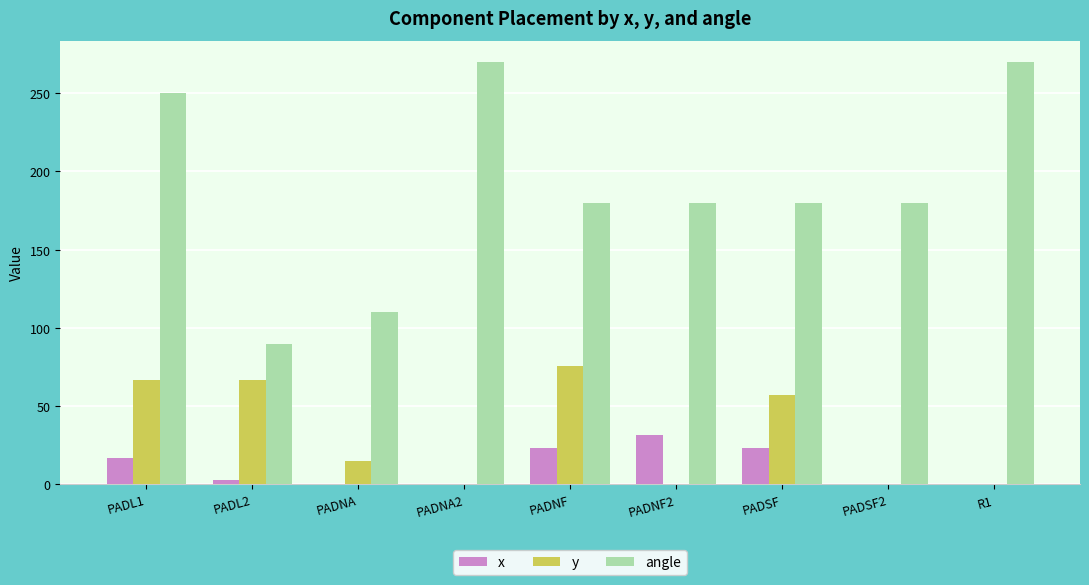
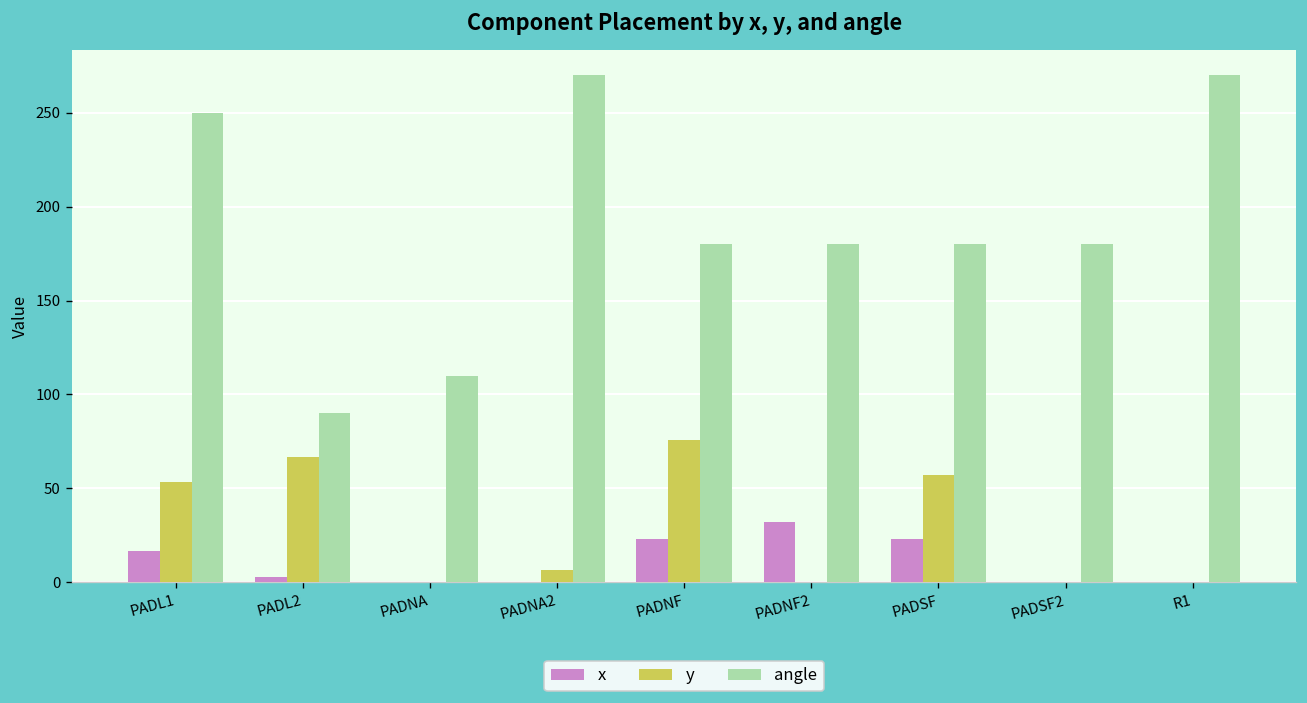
  {
    "x": {
      "PADL1": 17,
      "PADL2": 3,
      "PADNA": 0,
      "PADNA2": 0,
      "PADNF": 23,
      "PADNF2": 32,
      "PADSF": 23,
      "PADSF2": 0,
      "R1": 0
    },
    "y": {
-     "PADL1": 66,
+     "PADL1": 53,
      "PADL2": 67,
-     "PADNA": 15,
-     "PADNA2": 0,
+     "PADNA": 0,
+     "PADNA2": 6,
      "PADNF": 76,
      "PADNF2": 0,
      "PADSF": 57,
      "PADSF2": 0,
      "R1": 0
    },
    "angle": {
      "PADL1": 250,
      "PADL2": 90,
      "PADNA": 110,
      "PADNA2": 270,
      "PADNF": 180,
      "PADNF2": 180,
      "PADSF": 180,
      "PADSF2": 180,
      "R1": 270
    }
  }
